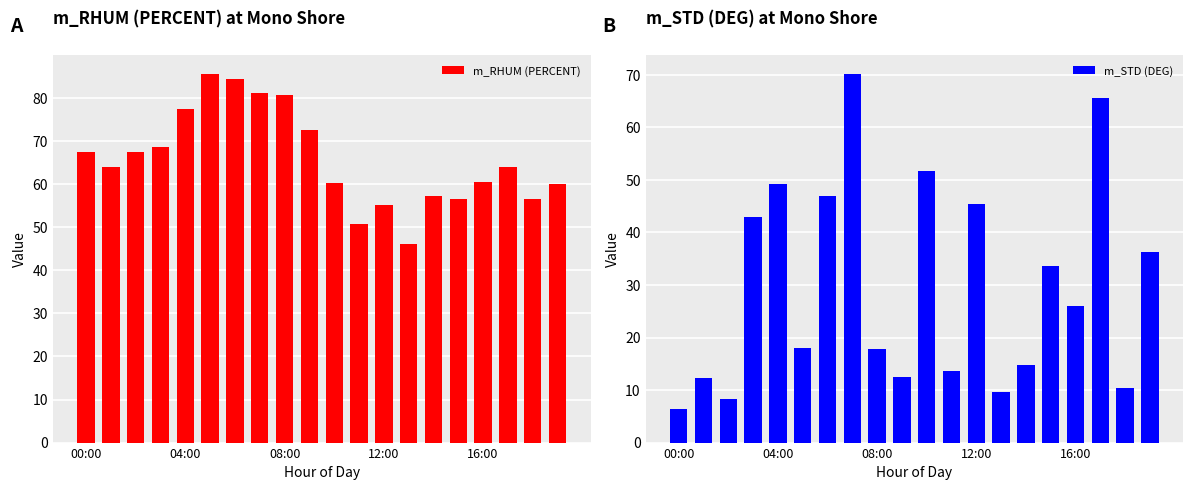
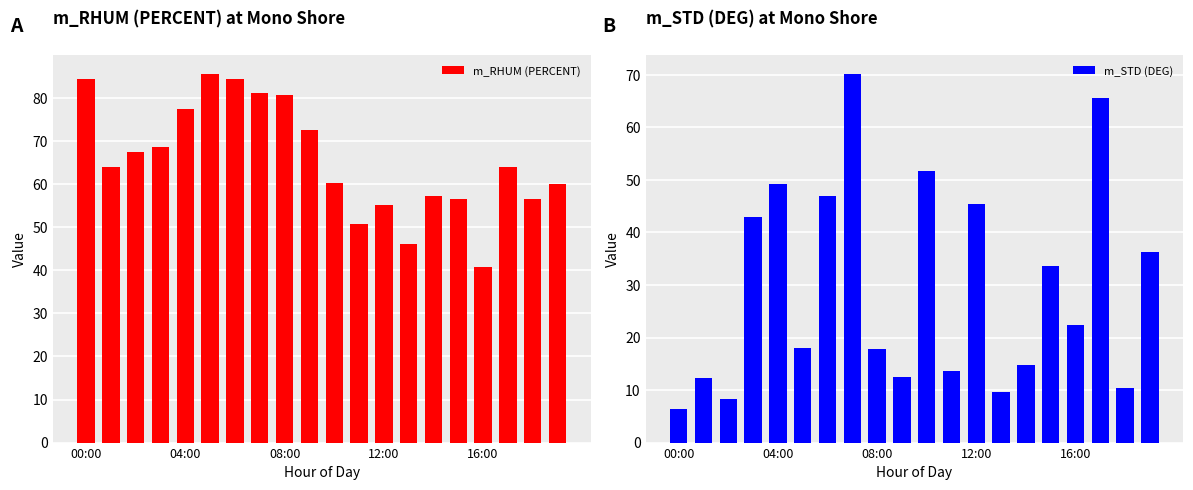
  {
    "m_RHUM (PERCENT) at Mono Shore": {
-     "00:00": 68,
+     "00:00": 84,
      "04:00": 77,
      "08:00": 81,
      "12:00": 55,
-     "16:00": 60
+     "16:00": 41
    },
    "m_STD (DEG) at Mono Shore": {
      "00:00": 6,
      "04:00": 49,
      "08:00": 18,
      "12:00": 45,
-     "16:00": 26
+     "16:00": 22
    }
  }
